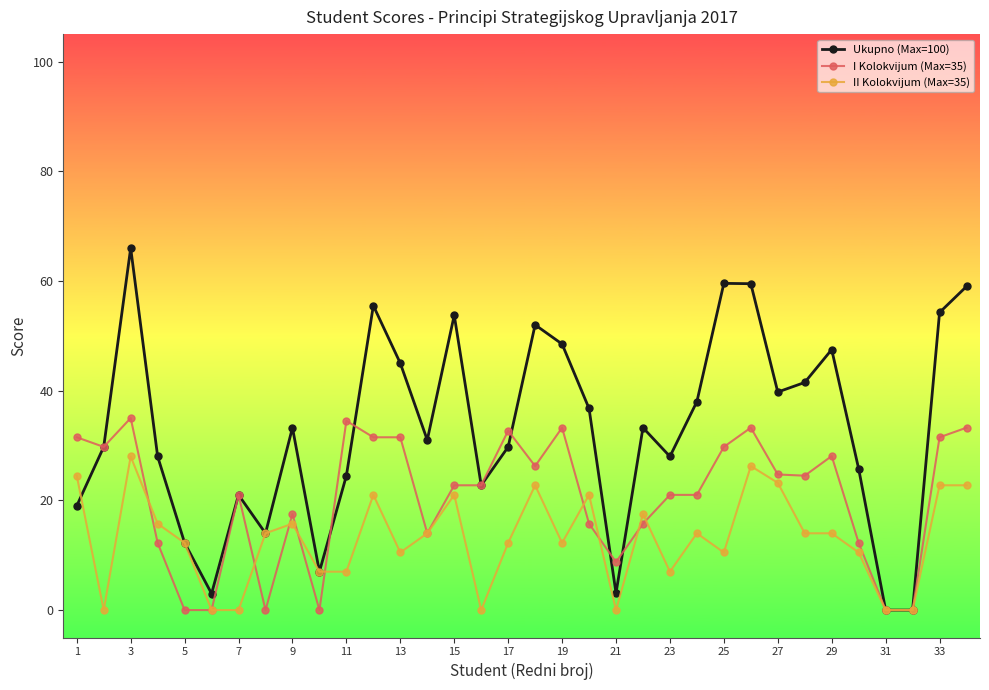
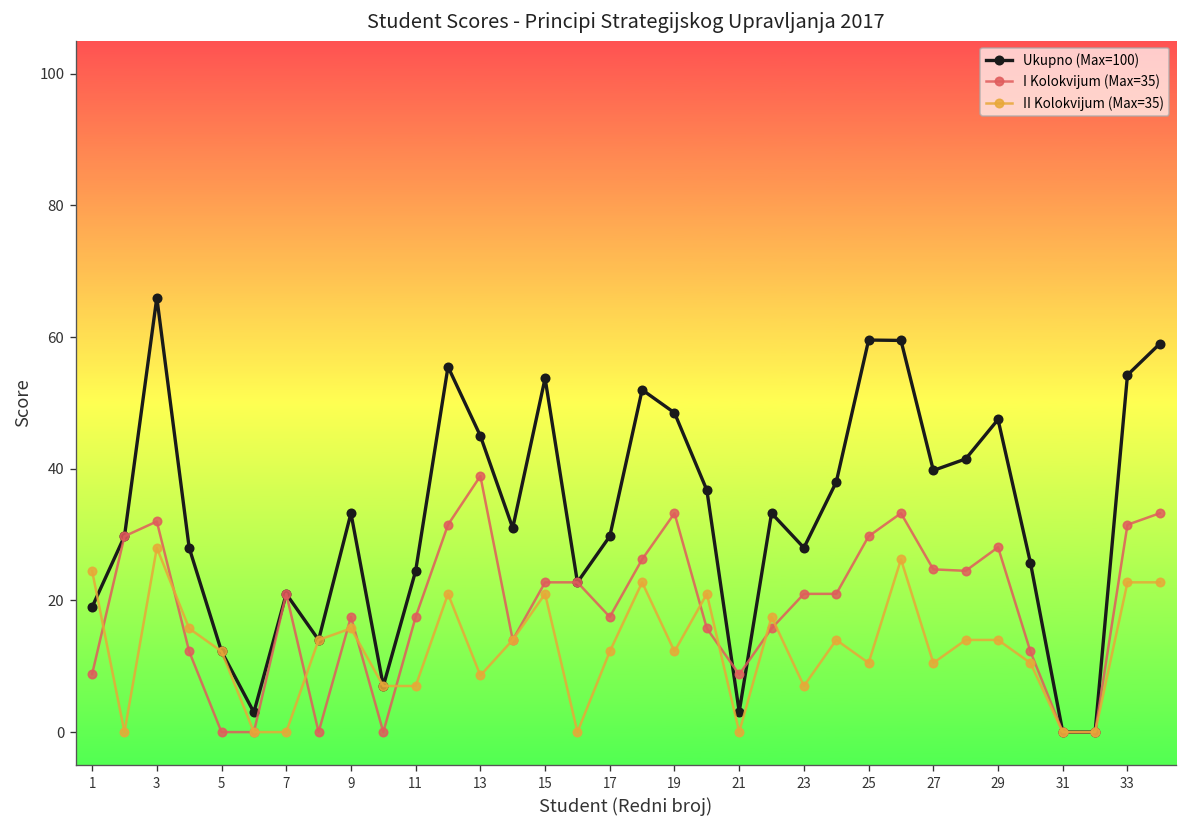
  {
    "Ukupno (Max=100)": {
      "1": 19,
      "3": 66,
      "9": 33,
      "11": 25,
      "13": 45,
      "15": 54,
      "17": 30,
      "19": 49,
      "21": 3,
      "23": 28,
      "25": 60,
      "27": 40,
      "29": 47,
      "33": 54
    },
    "I Kolokvijum (Max=35)": {
-     "1": 32,
-     "3": 35,
+     "1": 9,
+     "3": 32,
      "5": 0,
      "9": 18,
-     "11": 35,
-     "13": 32,
+     "11": 18,
+     "13": 39,
      "15": 23,
-     "17": 33,
+     "17": 18,
      "19": 33,
      "21": 9,
      "23": 21,
      "25": 30,
      "27": 25,
      "29": 28,
      "33": 32
    },
    "II Kolokvijum (Max=35)": {
      "1": 25,
      "3": 28,
      "7": 0,
      "9": 16,
      "11": 7,
-     "13": 11,
+     "13": 9,
      "15": 21,
      "17": 12,
      "19": 12,
      "21": 0,
      "23": 7,
      "25": 11,
-     "27": 23,
+     "27": 11,
      "29": 14,
      "33": 23
    }
  }
